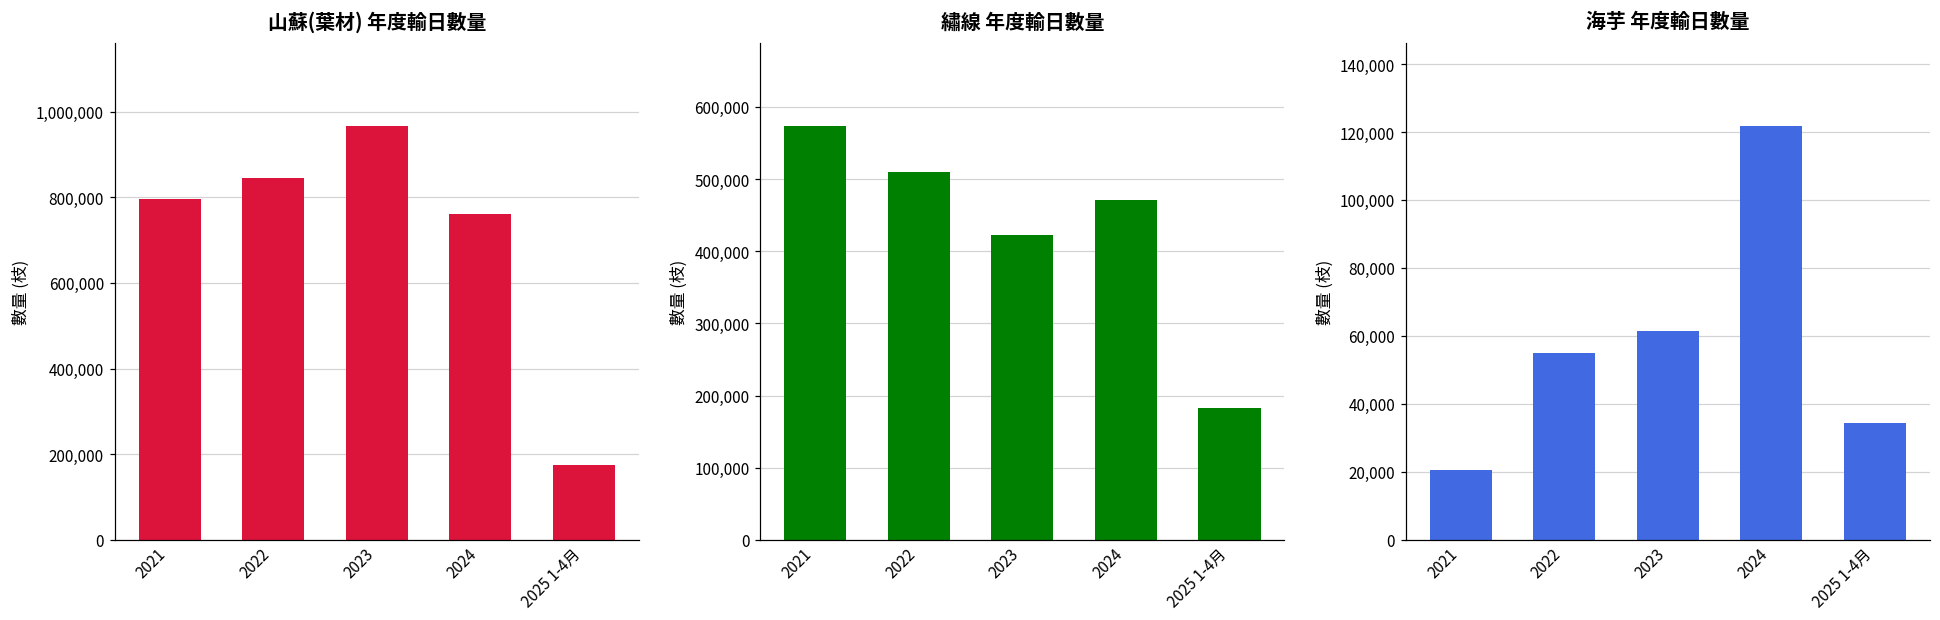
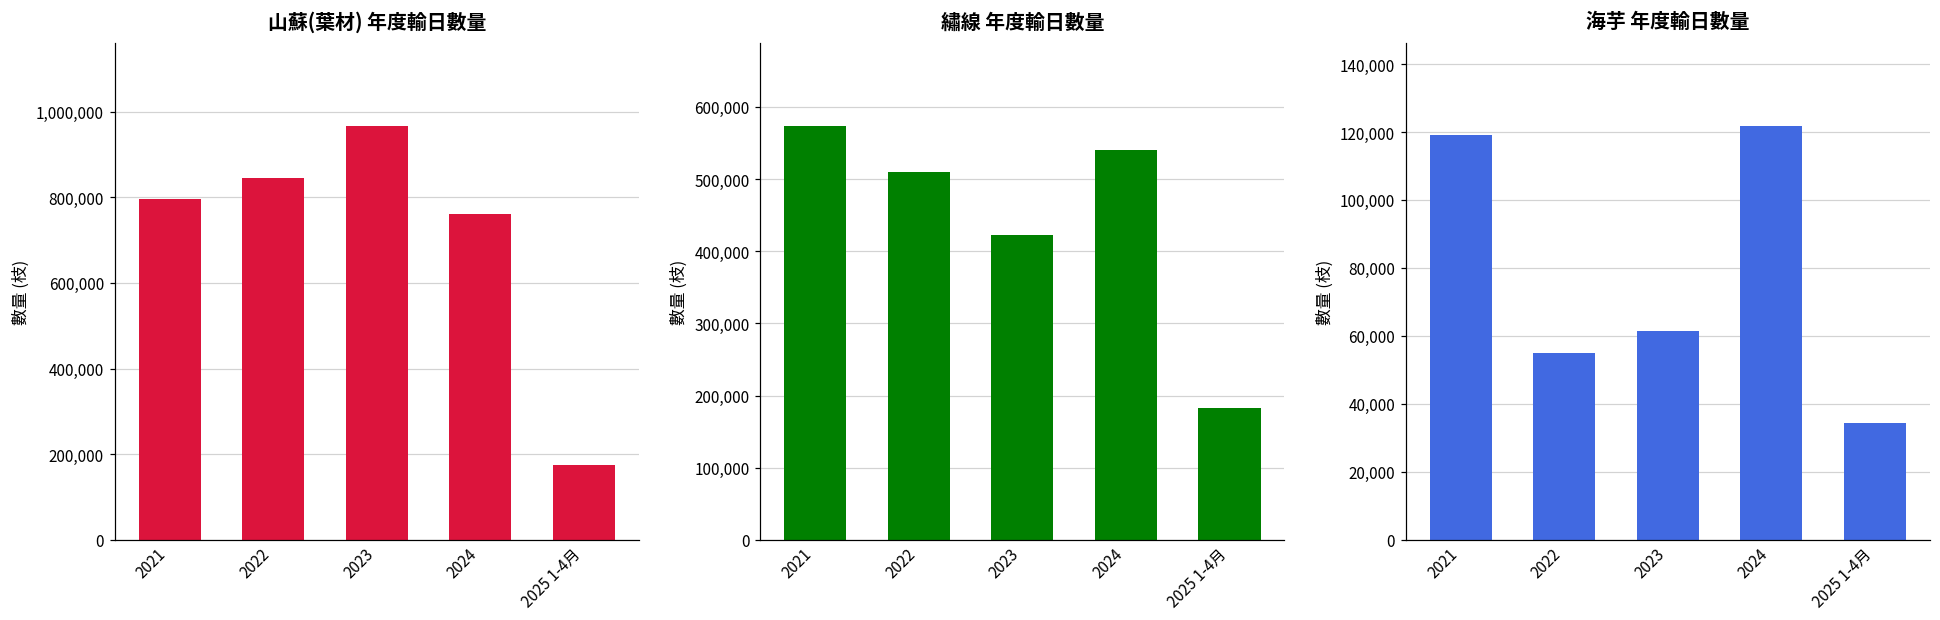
  {
    "山蘇(葉材) 年度輸日數量": {
      "2021": "800,000",
      "2022": "850,000",
      "2023": "970,000",
      "2024": "760,000",
      "2025 1-4月": "180,000"
    },
    "繡線 年度輸日數量": {
      "2021": "570,000",
      "2022": "510,000",
      "2023": "420,000",
-     "2024": "470,000",
+     "2024": "540,000",
      "2025 1-4月": "180,000"
    },
    "海芋 年度輸日數量": {
-     "2021": "20,000",
+     "2021": "119,000",
      "2022": "55,000",
      "2023": "61,000",
      "2024": "122,000",
      "2025 1-4月": "34,000"
    }
  }
